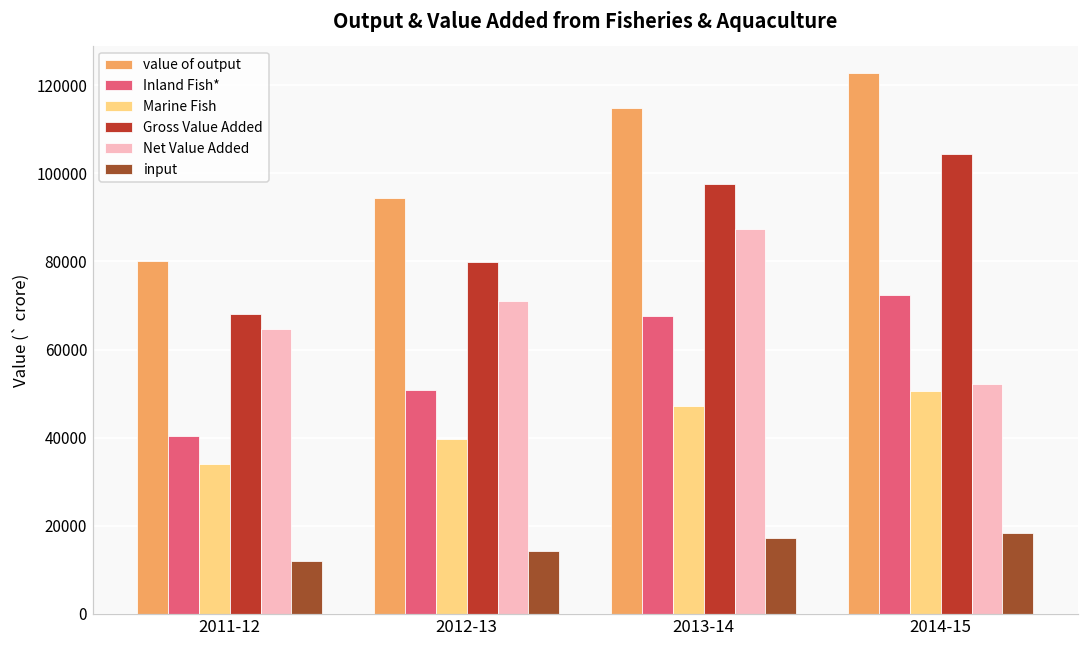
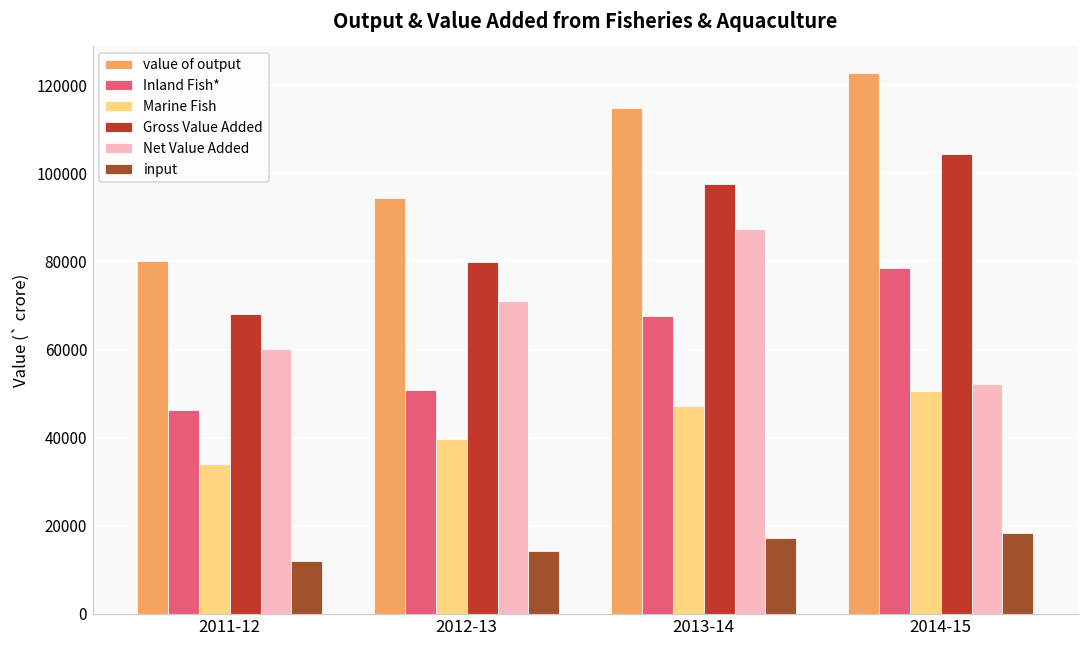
  {
    "Inland Fish*": {
-     "2011-12": 40000,
+     "2011-12": 46000,
      "2012-13": 51000,
      "2013-14": 68000,
-     "2014-15": 72000
+     "2014-15": 79000
    },
    "Net Value Added": {
-     "2011-12": 65000,
+     "2011-12": 60000,
      "2012-13": 71000,
      "2013-14": 87000,
      "2014-15": 52000
    }
  }
